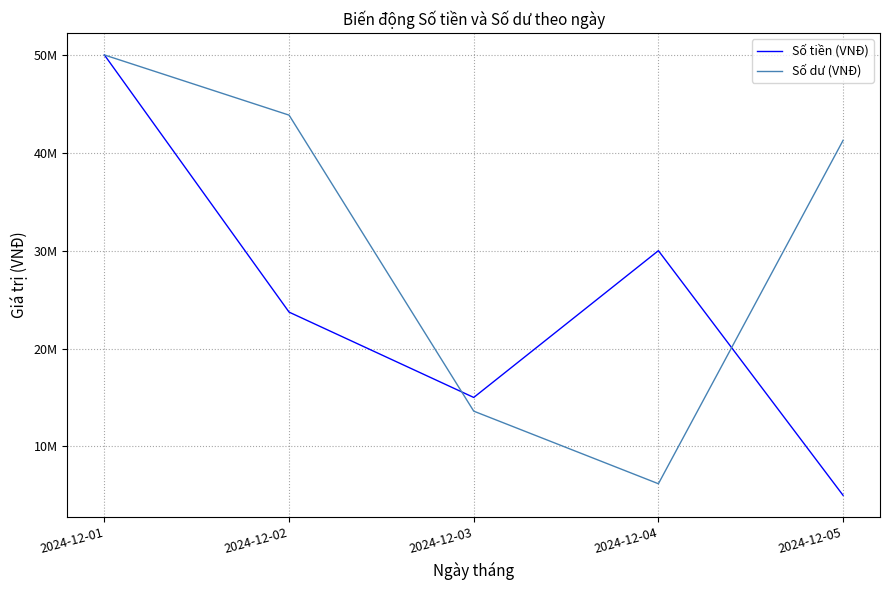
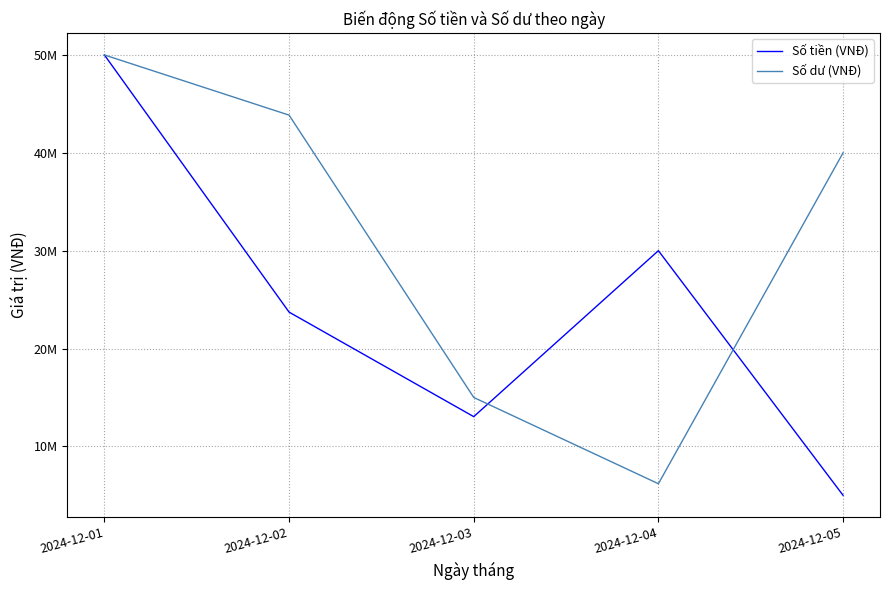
  {
    "Số tiền (VNĐ)": {
      "2024-12-02": 24000000,
-     "2024-12-03": 15000000,
+     "2024-12-03": 13000000,
      "2024-12-04": 30000000,
      "2024-12-05": 5000000
    },
    "Số dư (VNĐ)": {
      "2024-12-02": 44000000,
-     "2024-12-03": 14000000,
+     "2024-12-03": 15000000,
      "2024-12-04": 6000000,
-     "2024-12-05": 41000000
+     "2024-12-05": 40000000
    }
  }
